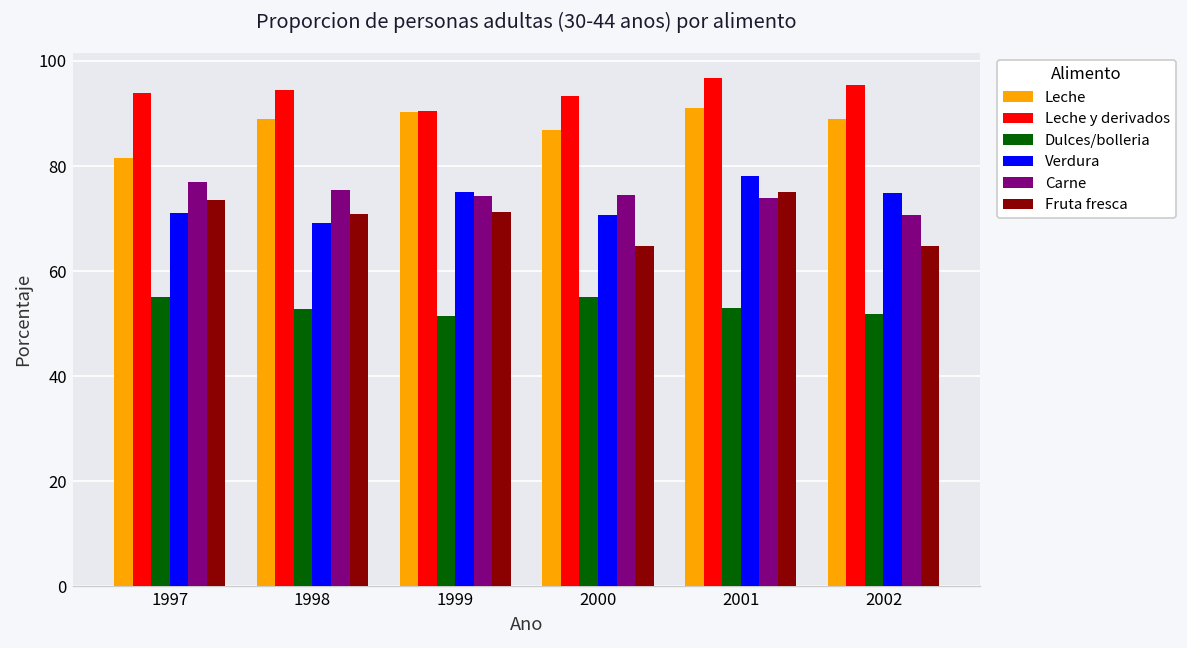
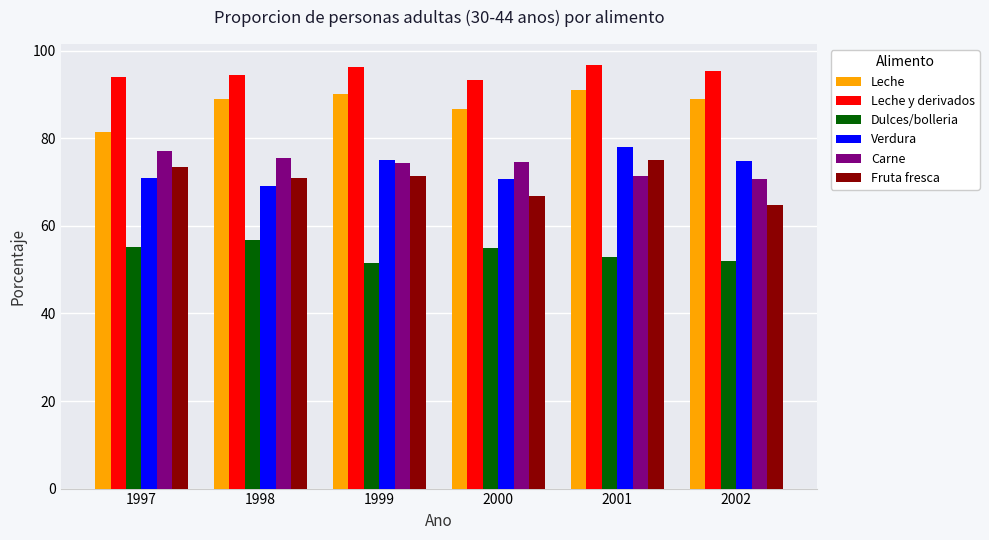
  {
    "Leche": {
      "1997": 82,
      "1998": 89,
      "1999": 90,
      "2000": 87,
      "2001": 91,
      "2002": 89
    },
    "Leche y derivados": {
      "1997": 94,
      "1998": 94,
-     "1999": 90,
+     "1999": 96,
      "2000": 93,
      "2001": 97,
      "2002": 95
    },
    "Dulces/bolleria": {
      "1997": 55,
-     "1998": 53,
+     "1998": 57,
      "1999": 52,
      "2000": 55,
      "2001": 53,
      "2002": 52
    },
    "Verdura": {
      "1997": 71,
      "1998": 69,
      "1999": 75,
      "2000": 71,
      "2001": 78,
      "2002": 75
    },
    "Carne": {
      "1997": 77,
      "1998": 76,
      "1999": 74,
      "2000": 75,
-     "2001": 74,
+     "2001": 71,
      "2002": 71
    },
    "Fruta fresca": {
      "1997": 74,
      "1998": 71,
      "1999": 71,
-     "2000": 65,
+     "2000": 67,
      "2001": 75,
      "2002": 65
    }
  }
